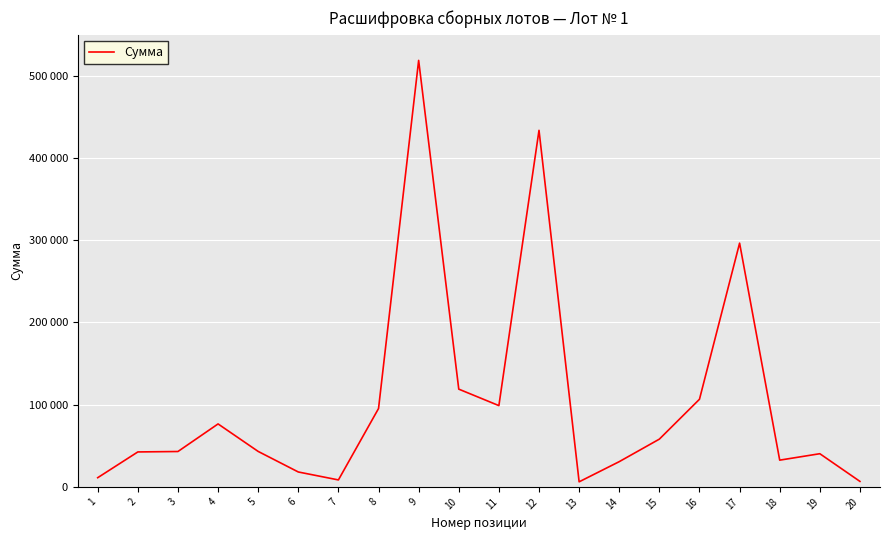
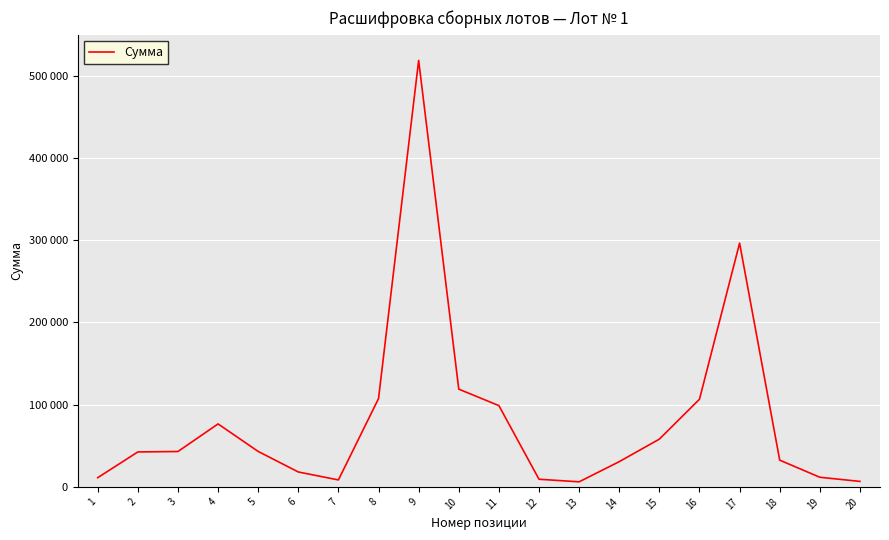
  {
    "1": 10000,
    "2": 40000,
    "3": 40000,
    "4": 80000,
    "5": 40000,
    "6": 20000,
    "7": 10000,
-   "8": 100000,
+   "8": 110000,
    "9": 520000,
    "10": 120000,
    "11": 100000,
-   "12": 430000,
+   "12": 10000,
    "13": 10000,
    "14": 30000,
    "15": 60000,
    "16": 110000,
    "17": 300000,
    "18": 30000,
-   "19": 40000,
+   "19": 10000,
    "20": 10000
  }
